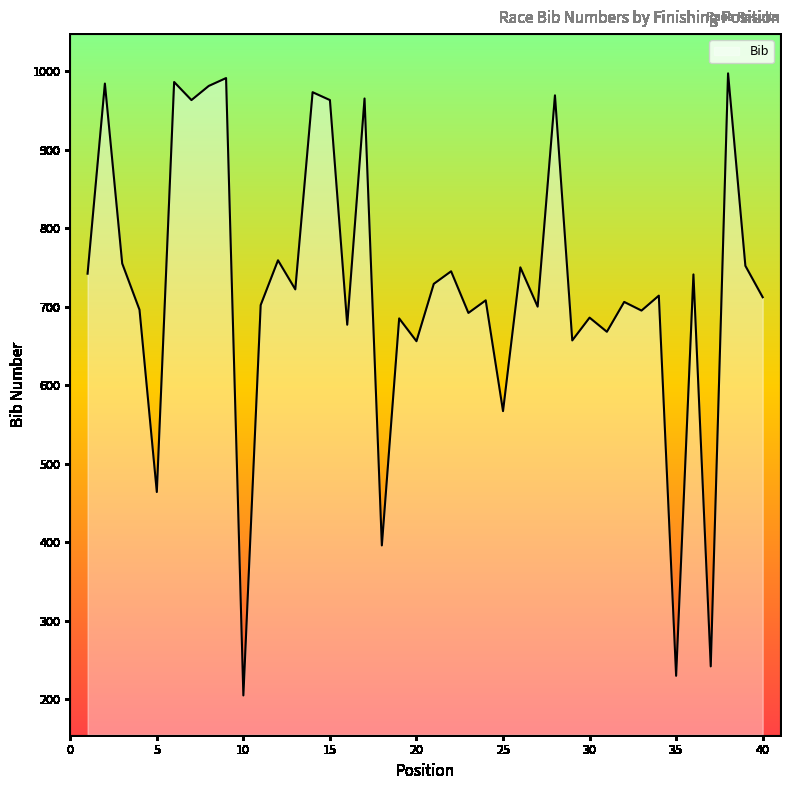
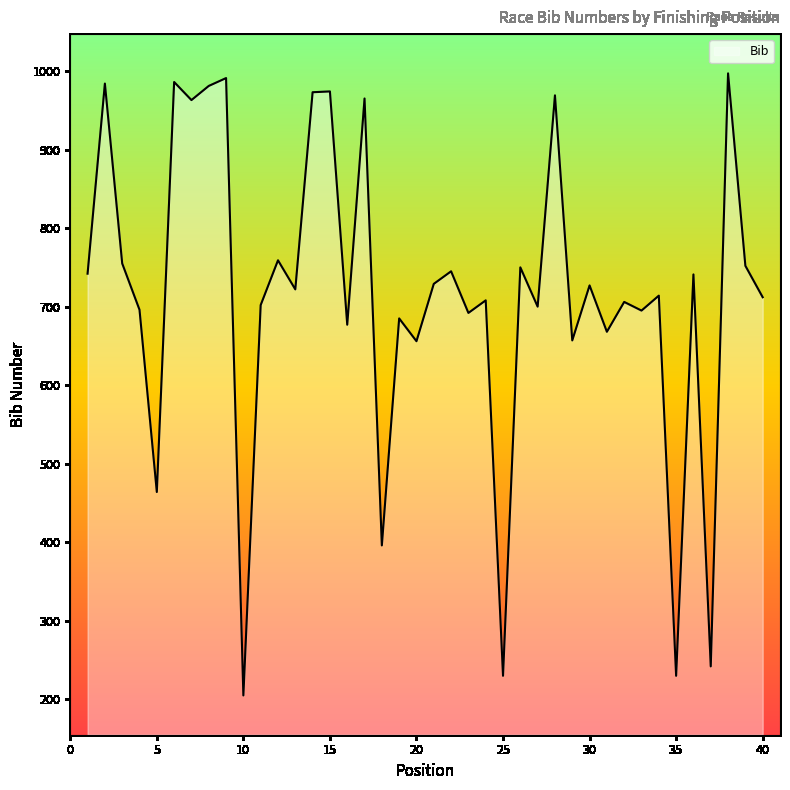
  {
    "5": 460,
    "10": 210,
-   "15": 960,
+   "15": 970,
    "20": 660,
-   "25": 570,
-   "30": 690,
+   "25": 230,
+   "30": 730,
    "35": 230,
    "40": 710
  }
